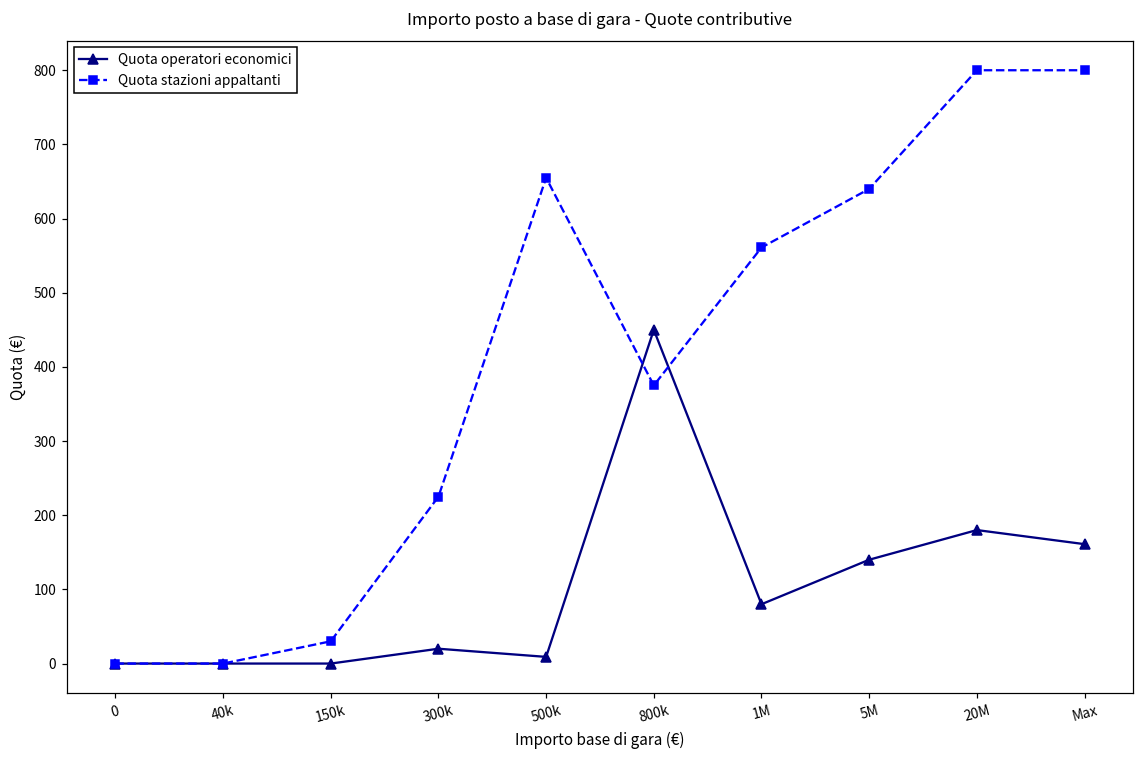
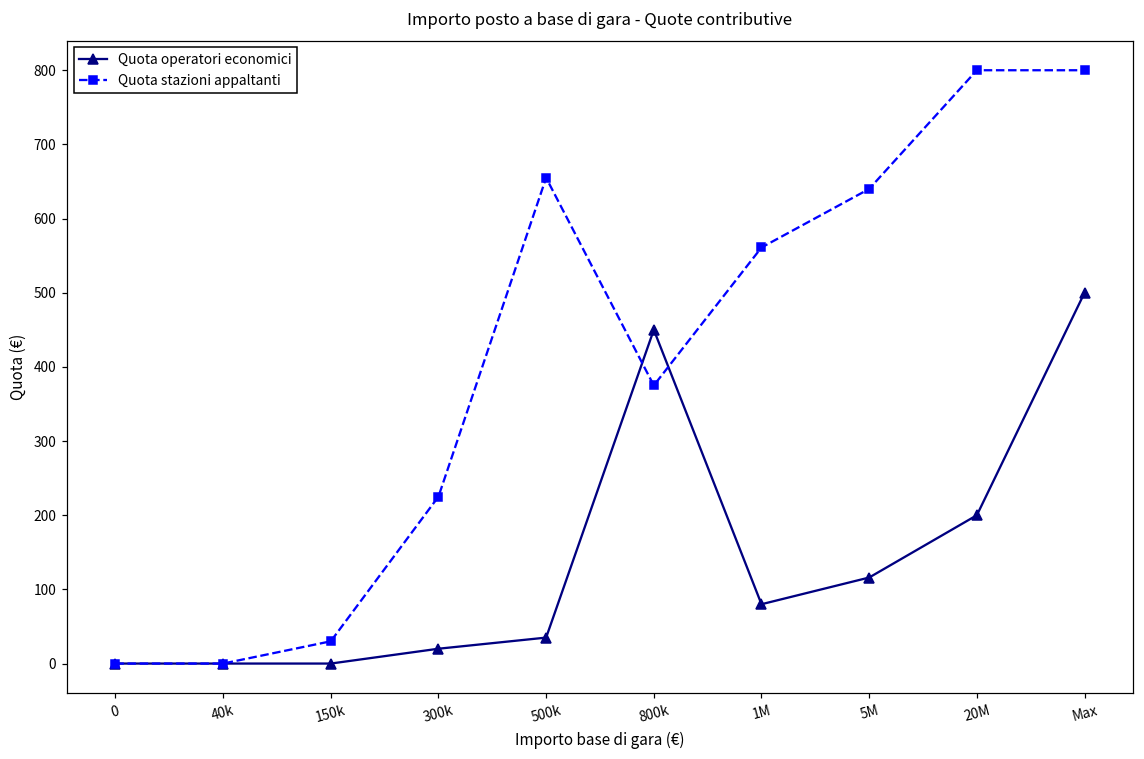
  {
    "Quota operatori economici": {
      "150k": 0,
      "300k": 20,
-     "500k": 10,
+     "500k": 40,
      "800k": 450,
      "1M": 80,
-     "5M": 140,
-     "20M": 180,
-     "Max": 160
+     "5M": 120,
+     "20M": 200,
+     "Max": 500
    },
    "Quota stazioni appaltanti": {
      "150k": 30,
      "300k": 230,
      "500k": 660,
      "800k": 380,
      "1M": 560,
      "5M": 640,
      "20M": 800,
      "Max": 800
    }
  }
